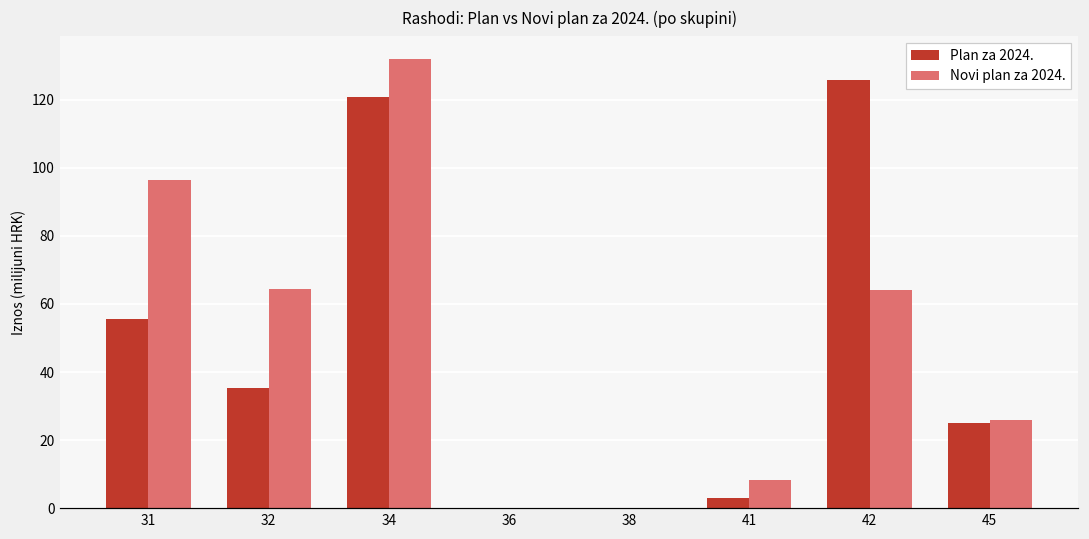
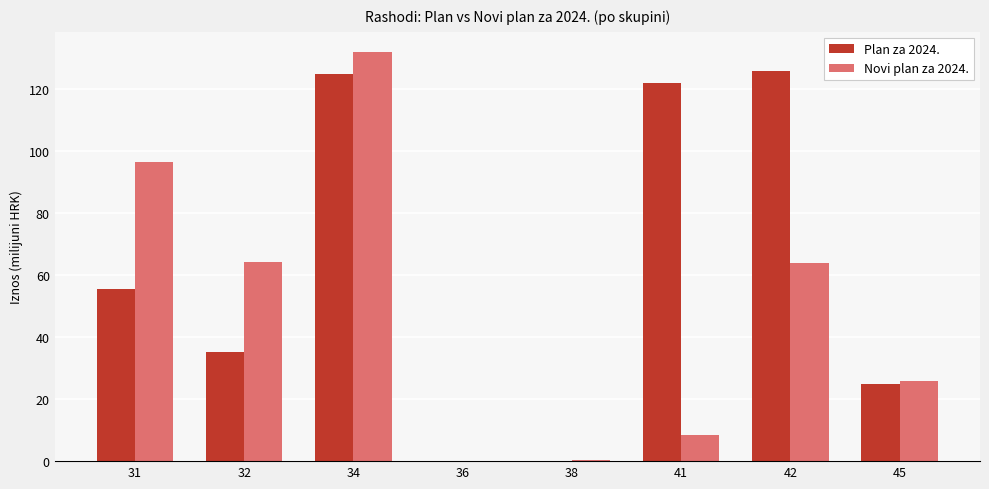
  {
    "Plan za 2024.": {
      "31": 56,
      "32": 35,
-     "34": 121,
+     "34": 125,
      "36": 0,
-     "41": 3,
+     "41": 122,
      "42": 126,
      "45": 25
    },
    "Novi plan za 2024.": {
      "31": 97,
      "32": 64,
      "34": 132,
      "41": 8,
      "42": 64,
      "45": 26
    }
  }
